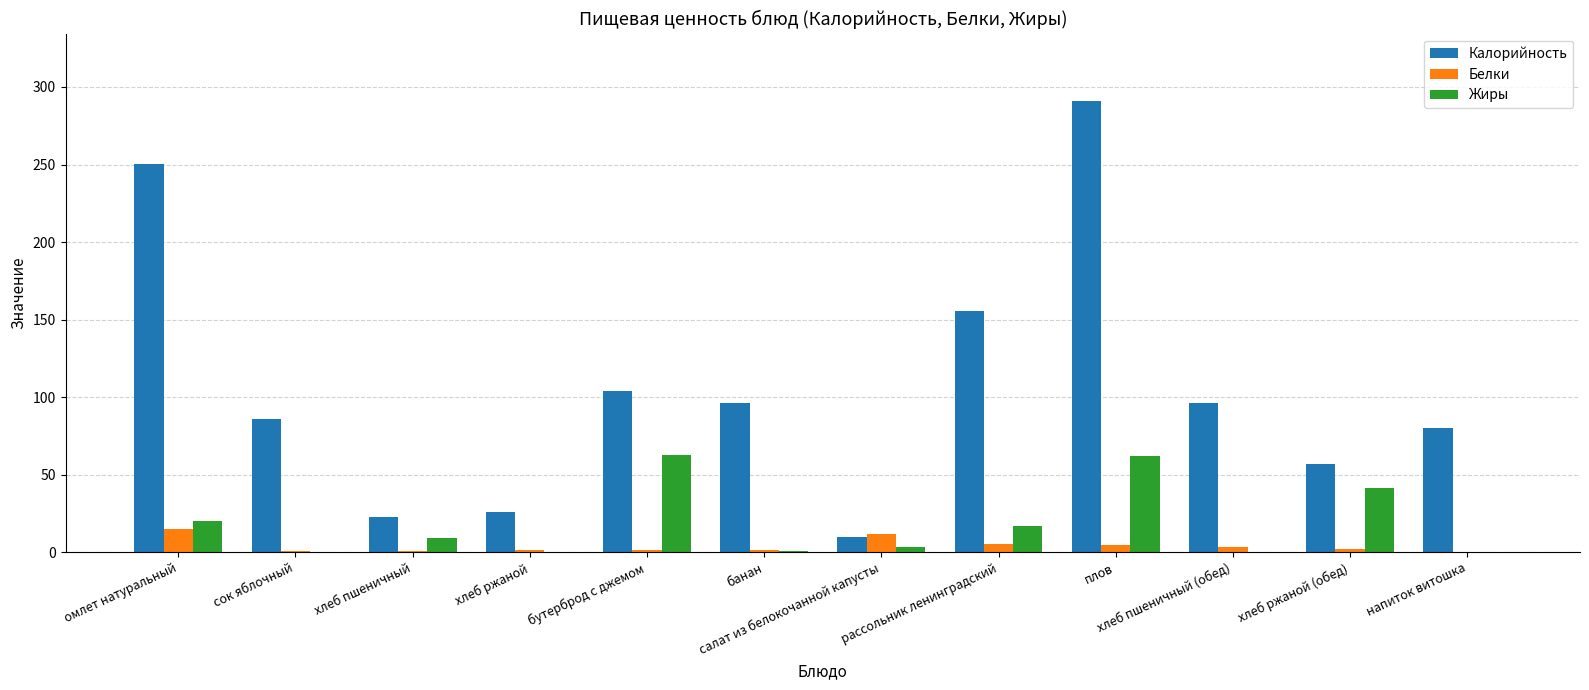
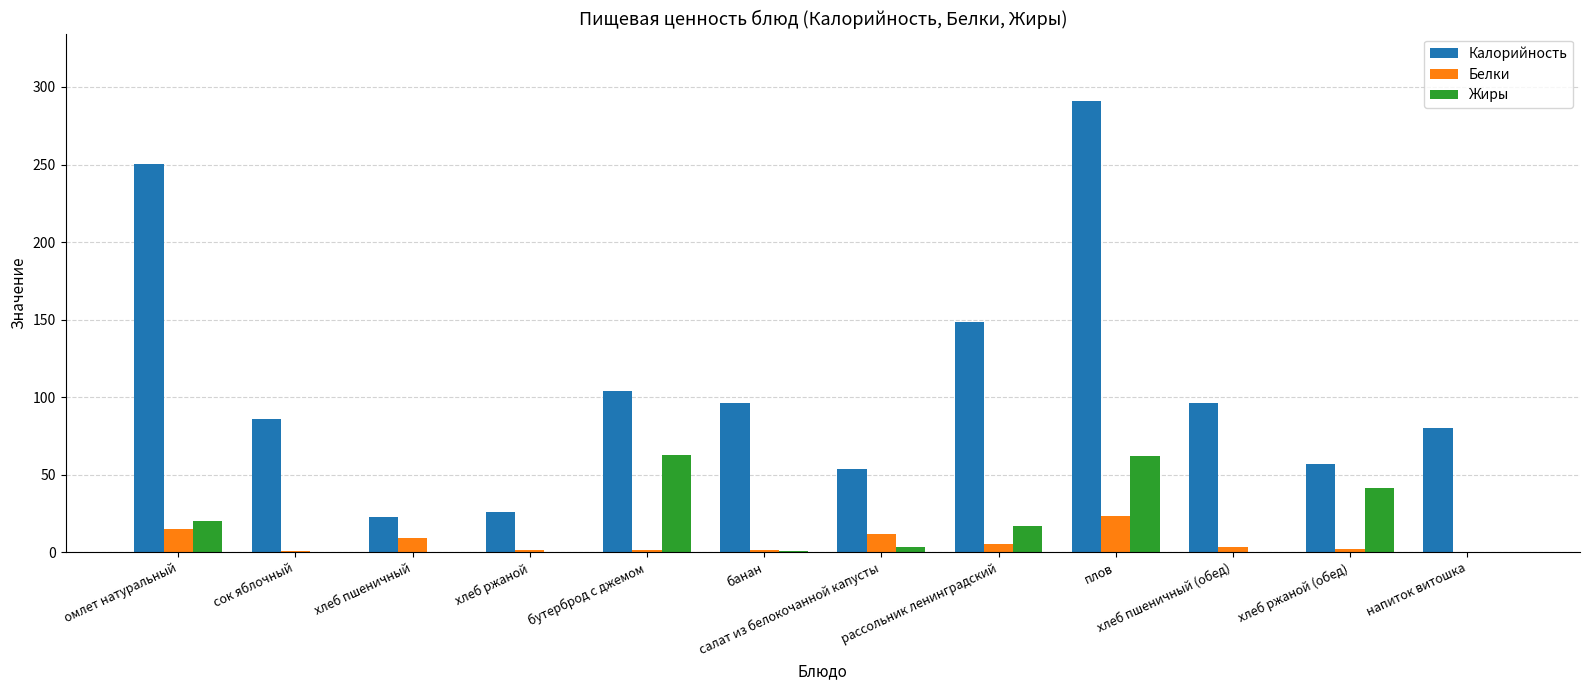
  {
    "Калорийность": {
      "омлет натуральный": 250,
      "сок яблочный": 86,
      "хлеб пшеничный": 23,
      "хлеб ржаной": 26,
      "бутерброд с джемом": 104,
      "банан": 96,
-     "салат из белокочанной капусты": 10,
-     "рассольник ленинградский": 156,
+     "салат из белокочанной капусты": 54,
+     "рассольник ленинградский": 148,
      "плов": 291,
      "хлеб пшеничный (обед)": 97,
      "хлеб ржаной (обед)": 57,
      "напиток витошка": 80
    },
    "Белки": {
      "омлет натуральный": 15,
-     "хлеб пшеничный": 1,
+     "хлеб пшеничный": 9,
      "бутерброд с джемом": 2,
      "салат из белокочанной капусты": 12,
      "рассольник ленинградский": 5,
-     "плов": 4,
+     "плов": 23,
      "хлеб пшеничный (обед)": 3,
      "хлеб ржаной (обед)": 2,
      "напиток витошка": 0
    },
    "Жиры": {
      "омлет натуральный": 20,
-     "хлеб пшеничный": 9,
+     "хлеб пшеничный": 0,
      "бутерброд с джемом": 63,
      "салат из белокочанной капусты": 3,
      "рассольник ленинградский": 17,
      "плов": 62,
      "хлеб ржаной (обед)": 41,
      "напиток витошка": 0
    }
  }
